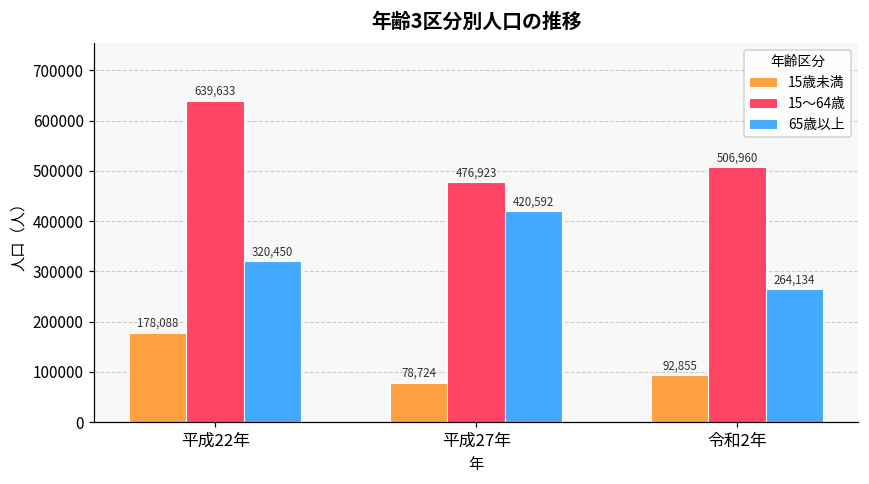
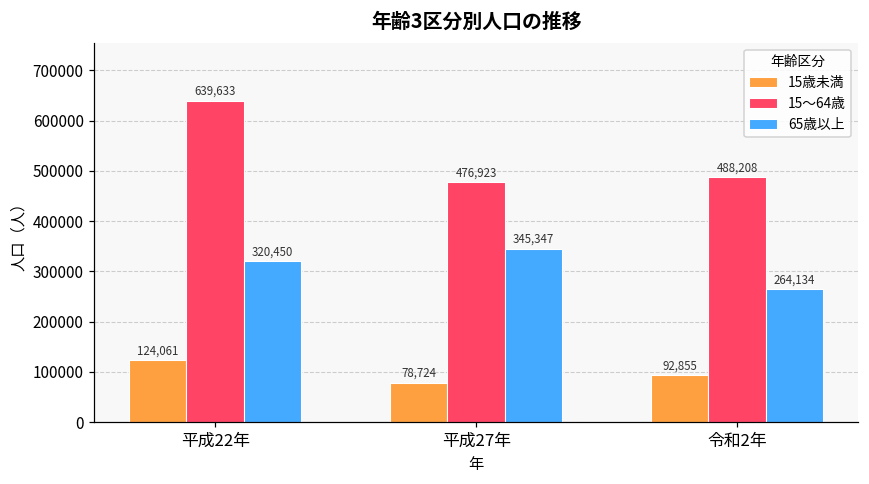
  {
    "15歳未満": {
-     "平成22年": "178,088",
+     "平成22年": "124,061",
      "平成27年": "78,724",
      "令和2年": "92,855"
    },
    "15～64歳": {
      "平成22年": "639,633",
      "平成27年": "476,923",
-     "令和2年": "506,960"
+     "令和2年": "488,208"
    },
    "65歳以上": {
      "平成22年": "320,450",
-     "平成27年": "420,592",
+     "平成27年": "345,347",
      "令和2年": "264,134"
    }
  }
